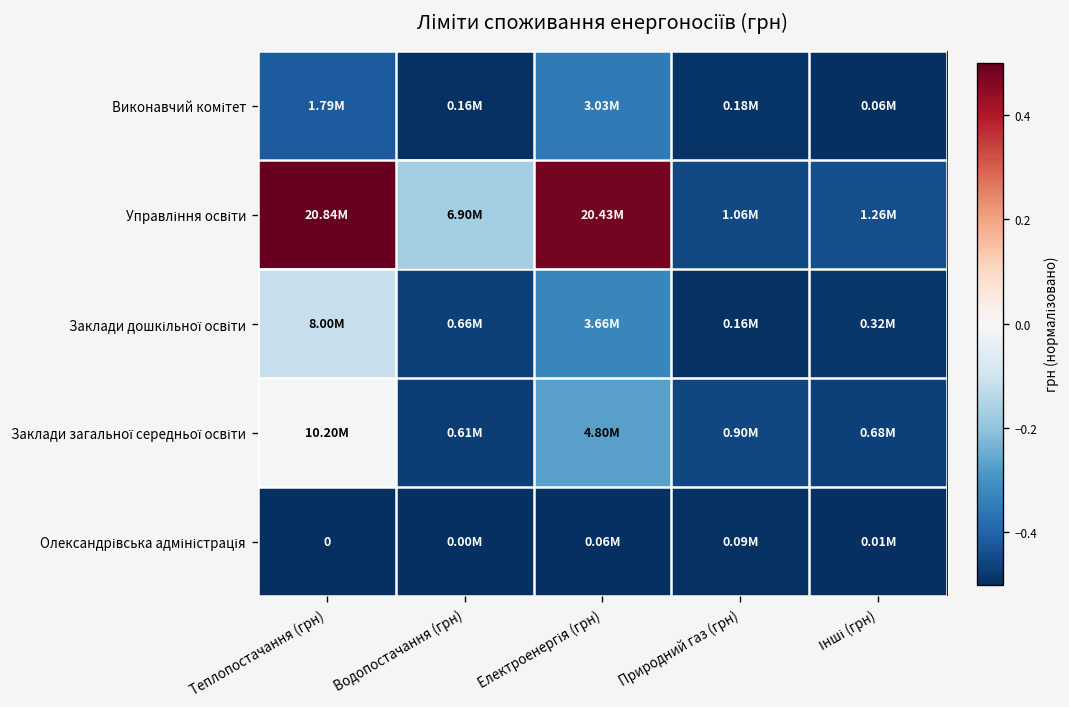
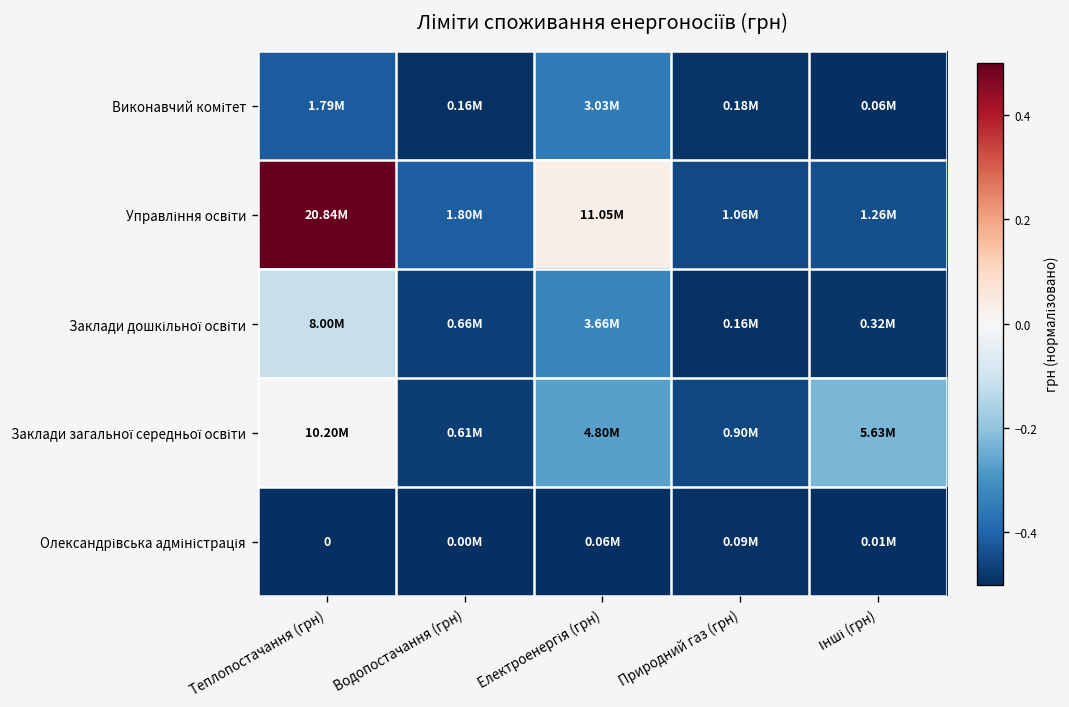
  {
    "Виконавчий комітет": {
      "Теплопостачання (грн)": "1.79M",
      "Водопостачання (грн)": "0.16M",
      "Електроенергія (грн)": "3.03M",
      "Природний газ (грн)": "0.18M",
      "Інші (грн)": "0.06M"
    },
    "Управління освіти": {
      "Теплопостачання (грн)": "20.84M",
-     "Водопостачання (грн)": "6.90M",
-     "Електроенергія (грн)": "20.43M",
+     "Водопостачання (грн)": "1.80M",
+     "Електроенергія (грн)": "11.05M",
      "Природний газ (грн)": "1.06M",
      "Інші (грн)": "1.26M"
    },
    "Заклади дошкільної освіти": {
      "Теплопостачання (грн)": "8.00M",
      "Водопостачання (грн)": "0.66M",
      "Електроенергія (грн)": "3.66M",
      "Природний газ (грн)": "0.16M",
      "Інші (грн)": "0.32M"
    },
    "Заклади загальної середньої освіти": {
      "Теплопостачання (грн)": "10.20M",
      "Водопостачання (грн)": "0.61M",
      "Електроенергія (грн)": "4.80M",
      "Природний газ (грн)": "0.90M",
-     "Інші (грн)": "0.68M"
+     "Інші (грн)": "5.63M"
    },
    "Олександрівська адміністрація": {
      "Теплопостачання (грн)": "0",
      "Водопостачання (грн)": "0.00M",
      "Електроенергія (грн)": "0.06M",
      "Природний газ (грн)": "0.09M",
      "Інші (грн)": "0.01M"
    }
  }
